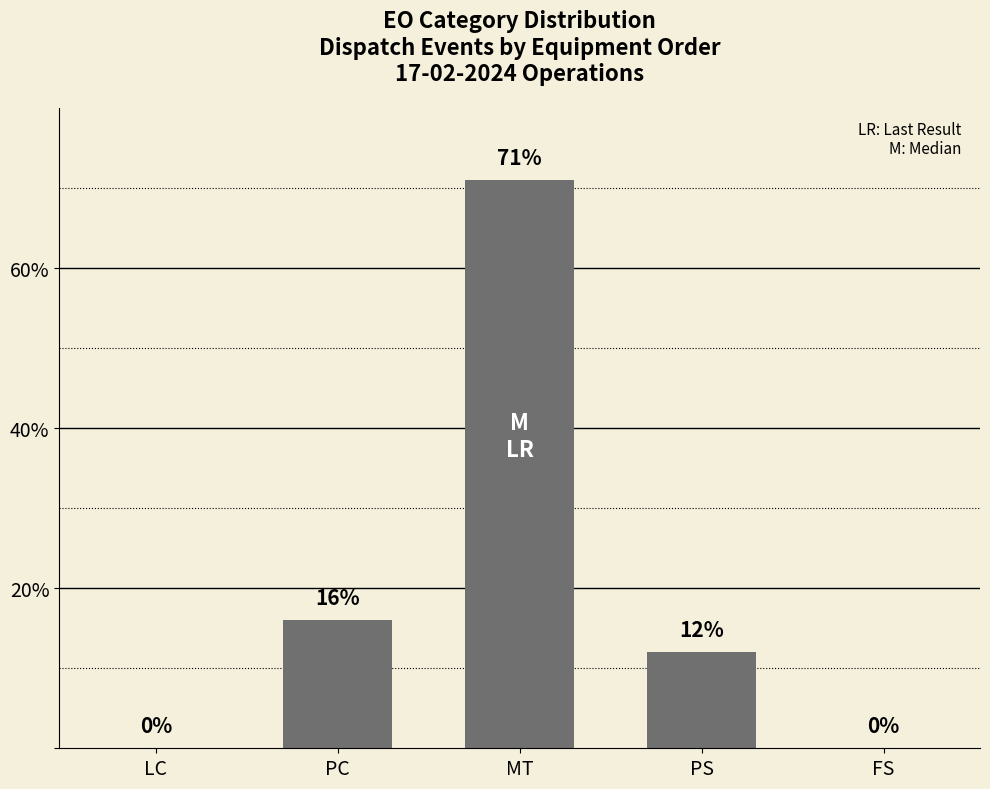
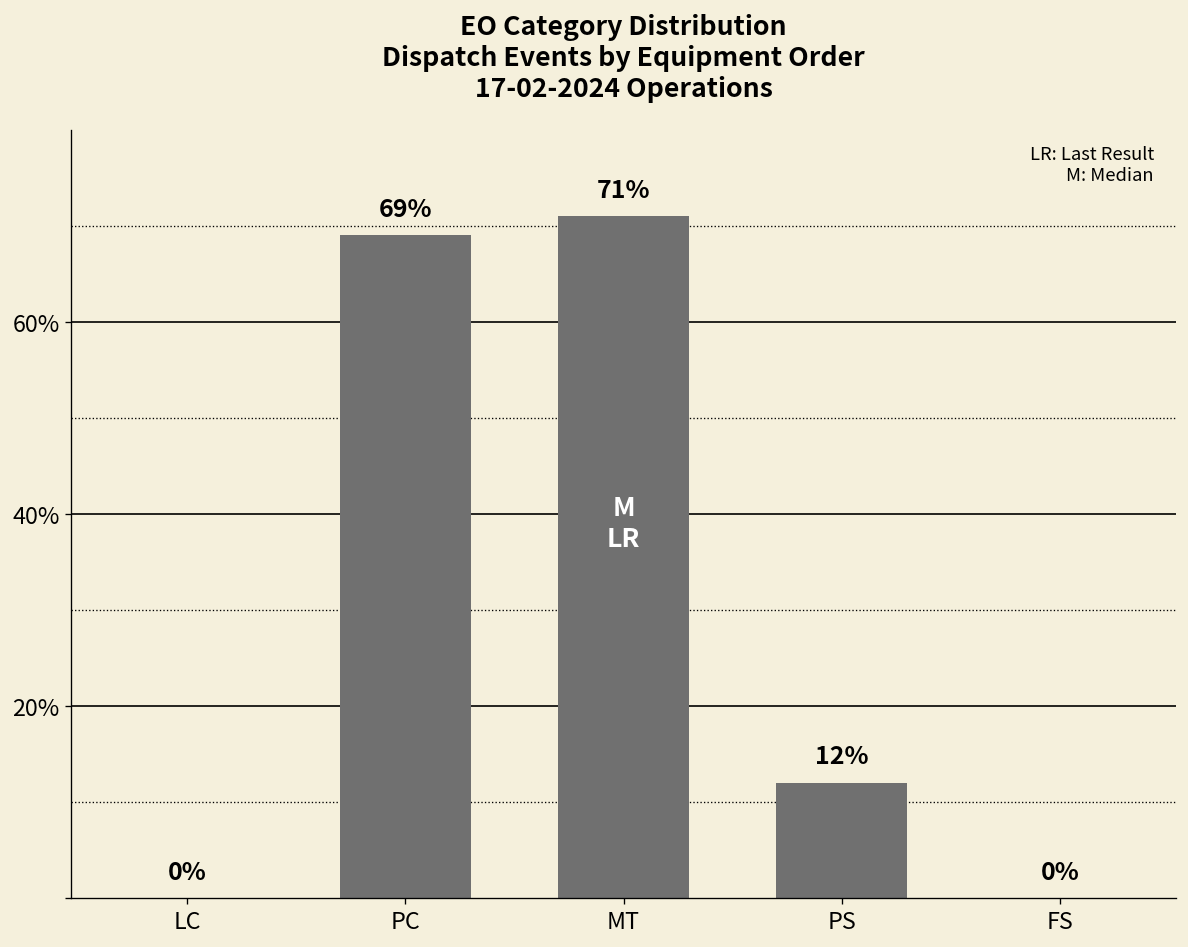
  {
    "LC": "0%",
-   "PC": "16%",
+   "PC": "69%",
    "MT": "71%",
    "PS": "12%",
    "FS": "0%"
  }
